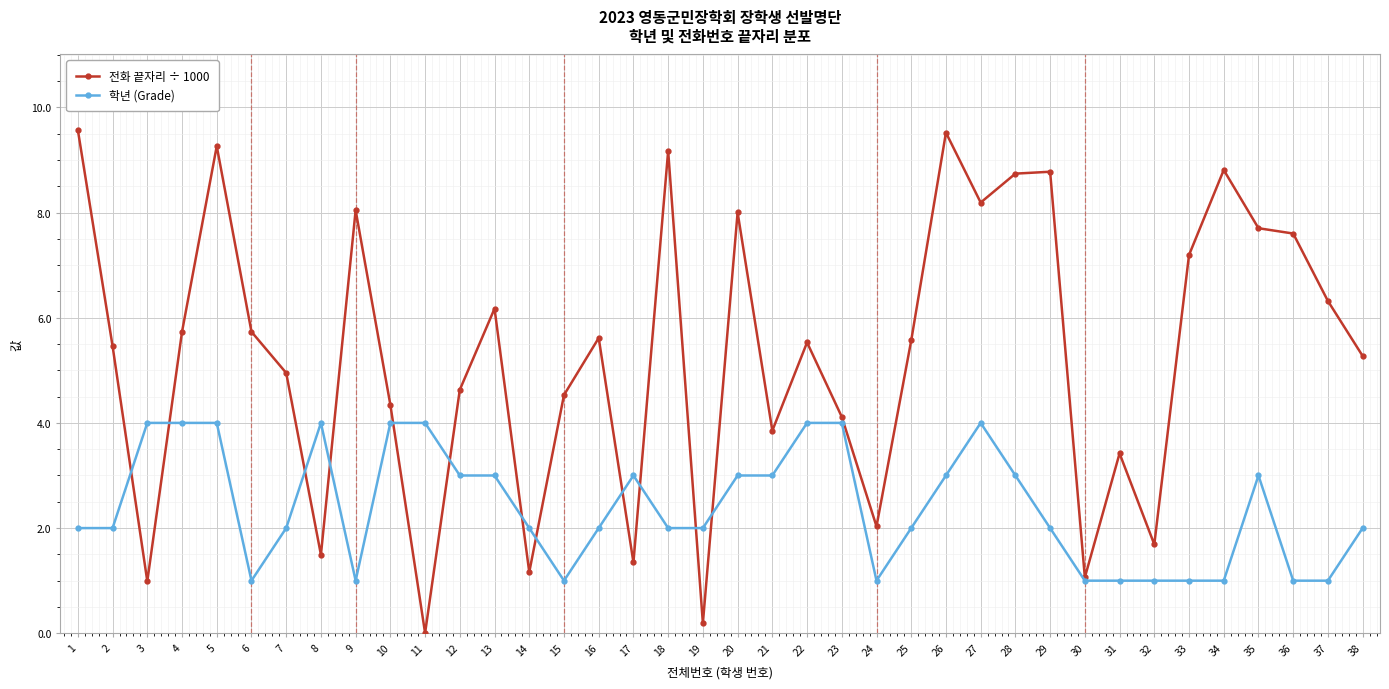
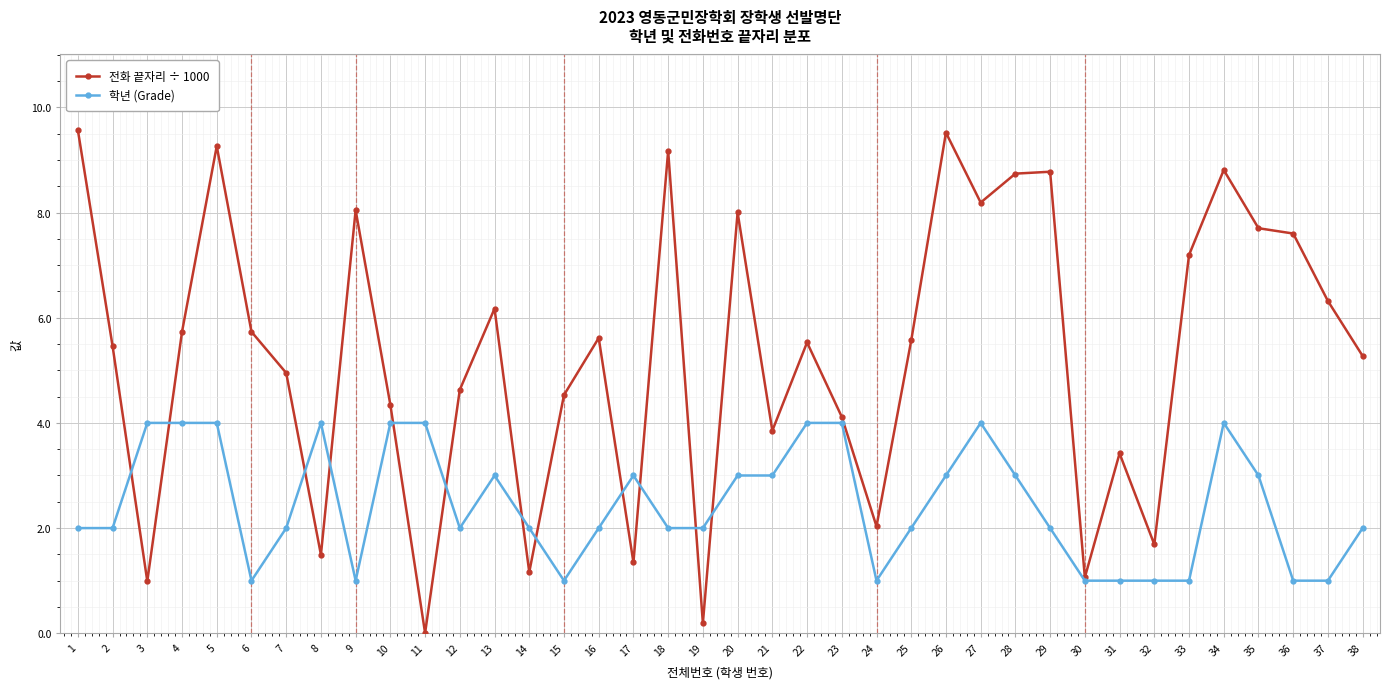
  {
    "전화 끝자리 ÷ 1000": {
      "1": 9.6,
      "2": 5.5,
      "3": 1,
      "4": 5.7,
      "5": 9.3,
      "6": 5.7,
      "7": 5.0,
      "8": 1.5,
      "9": 8,
      "10": 4.3,
      "11": 0,
      "12": 4.6,
      "13": 6.2,
      "14": 1.2,
      "15": 4.5,
      "16": 5.6,
      "17": 1.3,
      "18": 9.2,
      "19": 0.2,
      "20": 8,
      "21": 3.9,
      "22": 5.5,
      "23": 4.1,
      "24": 2,
      "25": 5.6,
      "26": 9.5,
      "27": 8.2,
      "28": 8.7,
      "29": 8.8,
      "30": 1.1,
      "31": 3.4,
      "32": 1.7,
      "33": 7.2,
      "34": 8.8,
      "35": 7.7,
      "36": 7.6,
      "37": 6.3,
      "38": 5.3
    },
    "학년 (Grade)": {
      "1": 2,
      "2": 2,
      "3": 4,
      "4": 4,
      "5": 4,
      "6": 1,
      "7": 2,
      "8": 4,
      "9": 1,
      "10": 4,
      "11": 4,
-     "12": 3,
+     "12": 2,
      "13": 3,
      "14": 2,
      "15": 1,
      "16": 2,
      "17": 3,
      "18": 2,
      "19": 2,
      "20": 3,
      "21": 3,
      "22": 4,
      "23": 4,
      "24": 1,
      "25": 2,
      "26": 3,
      "27": 4,
      "28": 3,
      "29": 2,
      "30": 1,
      "31": 1,
      "32": 1,
      "33": 1,
-     "34": 1,
+     "34": 4,
      "35": 3,
      "36": 1,
      "37": 1,
      "38": 2
    }
  }
